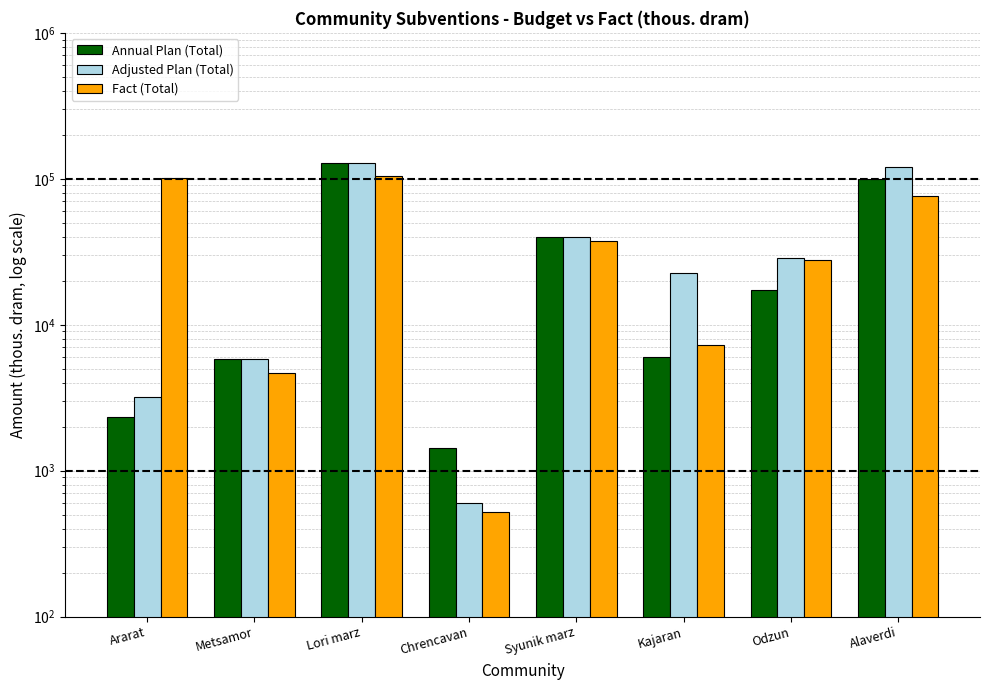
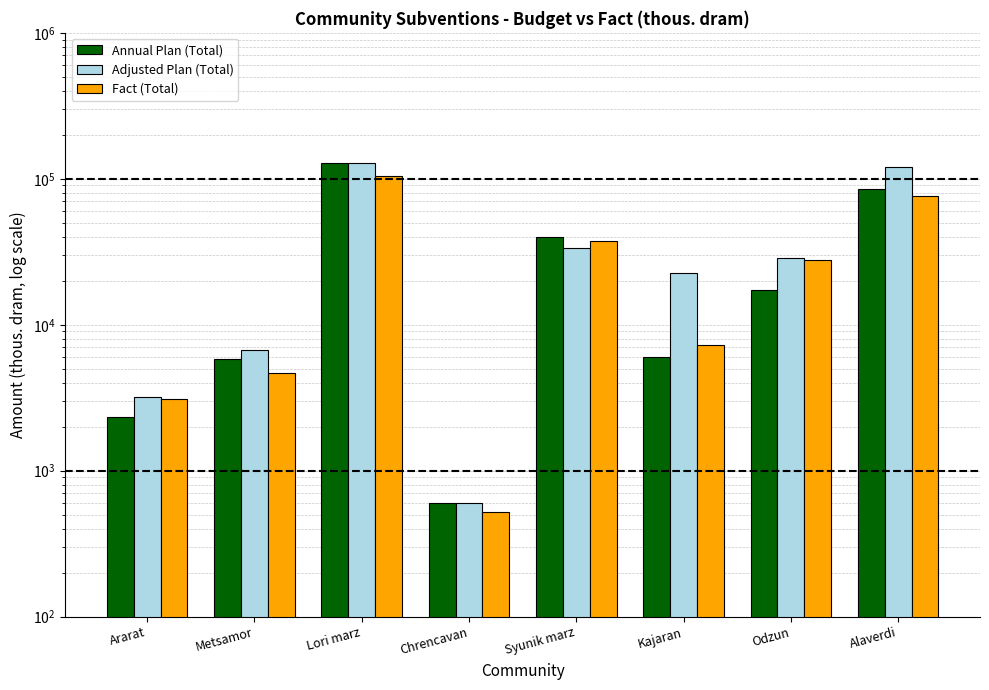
  {
    "Annual Plan (Total)": {
      "Ararat": 2300,
      "Metsamor": 5800,
      "Lori marz": 130000,
-     "Chrencavan": 1400,
+     "Chrencavan": 600,
      "Syunik marz": 40000,
      "Kajaran": 6000,
      "Odzun": 17000,
-     "Alaverdi": 100000
+     "Alaverdi": 80000
    },
    "Adjusted Plan (Total)": {
      "Ararat": 3200,
-     "Metsamor": 5800,
+     "Metsamor": 7000,
      "Lori marz": 130000,
      "Chrencavan": 600,
-     "Syunik marz": 40000,
+     "Syunik marz": 33000,
      "Kajaran": 23000,
      "Odzun": 28000,
      "Alaverdi": 120000
    },
    "Fact (Total)": {
-     "Ararat": 100000,
+     "Ararat": 3100,
      "Metsamor": 4700,
      "Lori marz": 100000,
      "Chrencavan": 520,
      "Syunik marz": 37000,
      "Kajaran": 7000,
      "Odzun": 28000,
      "Alaverdi": 80000
    }
  }
